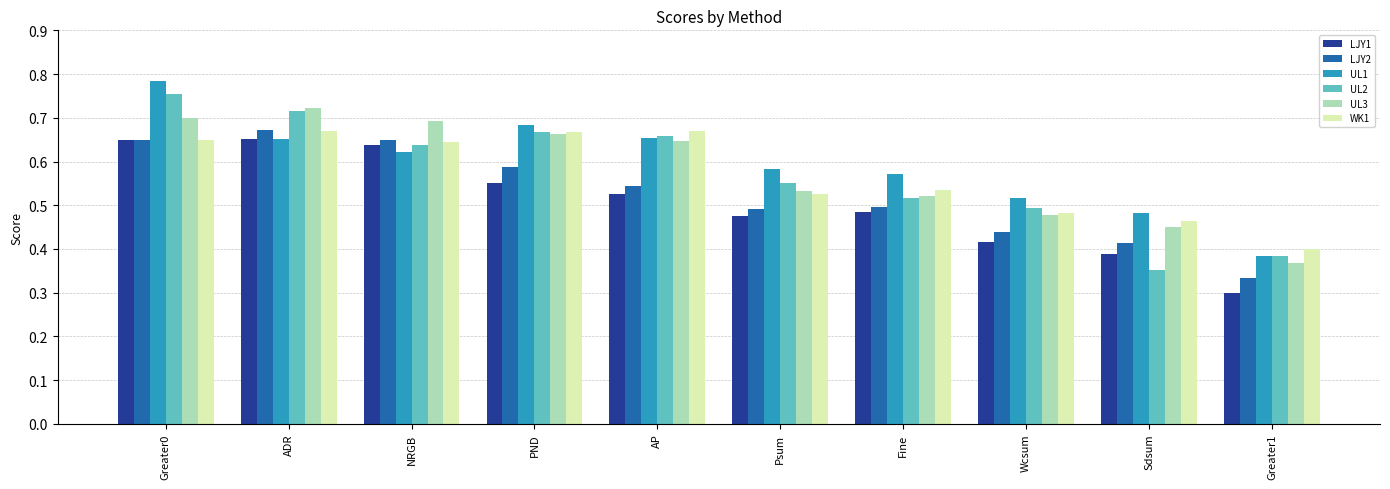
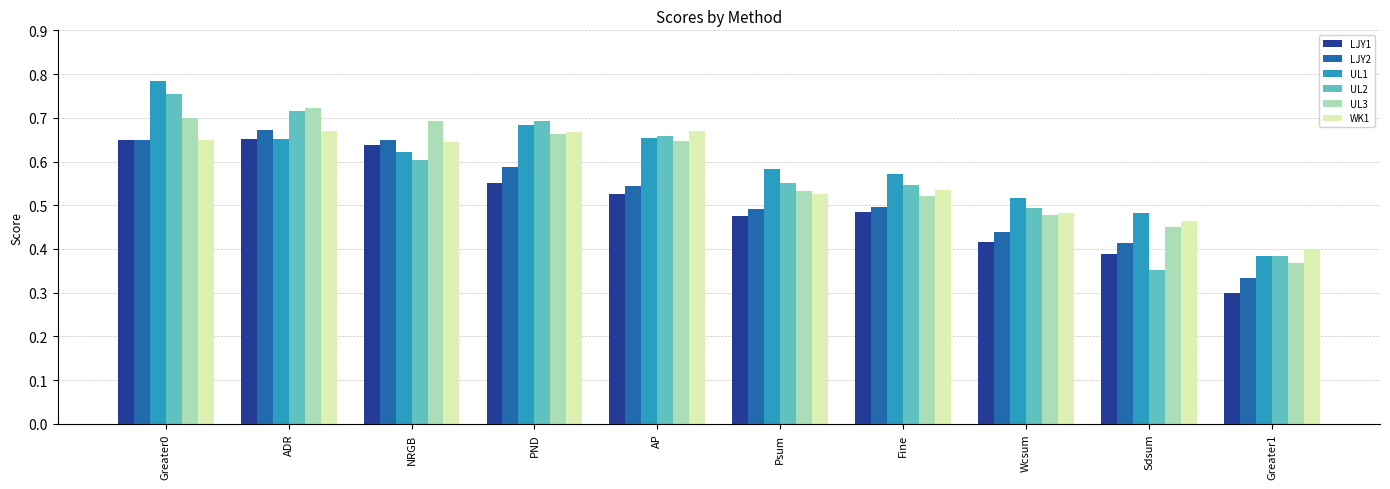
  {
    "UL2": {
      "Greater0": 0.76,
      "ADR": 0.72,
-     "NRGB": 0.64,
-     "PND": 0.67,
+     "NRGB": 0.60,
+     "PND": 0.69,
      "AP": 0.66,
      "Psum": 0.55,
-     "Fine": 0.52,
+     "Fine": 0.55,
      "Wcsum": 0.49,
      "Sdsum": 0.35,
      "Greater1": 0.38
    }
  }
